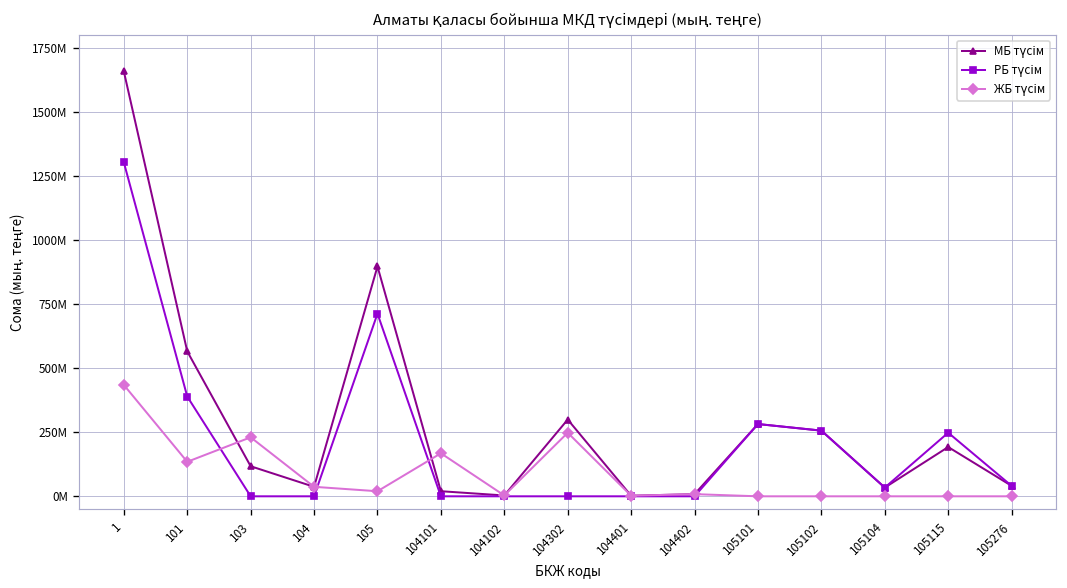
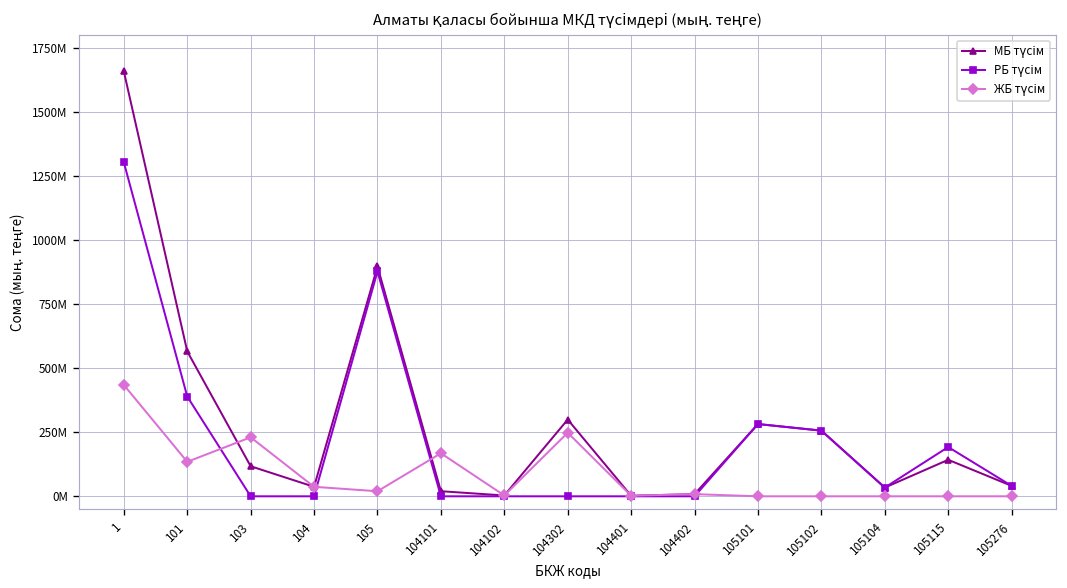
  {
    "МБ түсім": {
      "1": 1660000000,
      "101": 570000000,
      "103": 120000000,
      "105": 900000000,
      "104101": 20000000,
      "104302": 300000000,
-     "105115": 190000000
+     "105115": 140000000
    },
    "РБ түсім": {
      "1": 1300000000,
      "101": 390000000,
      "103": 0,
      "104": 0,
-     "105": 710000000,
+     "105": 880000000,
      "104101": 0,
      "104302": 0,
-     "105115": 250000000
+     "105115": 190000000
    },
    "ЖБ түсім": {
      "1": 430000000,
      "101": 130000000,
      "103": 230000000,
      "105": 20000000,
      "104101": 170000000,
      "104302": 250000000,
      "105101": 0,
      "105102": 0,
      "105104": 0,
      "105115": 0,
      "105276": 0
    }
  }
